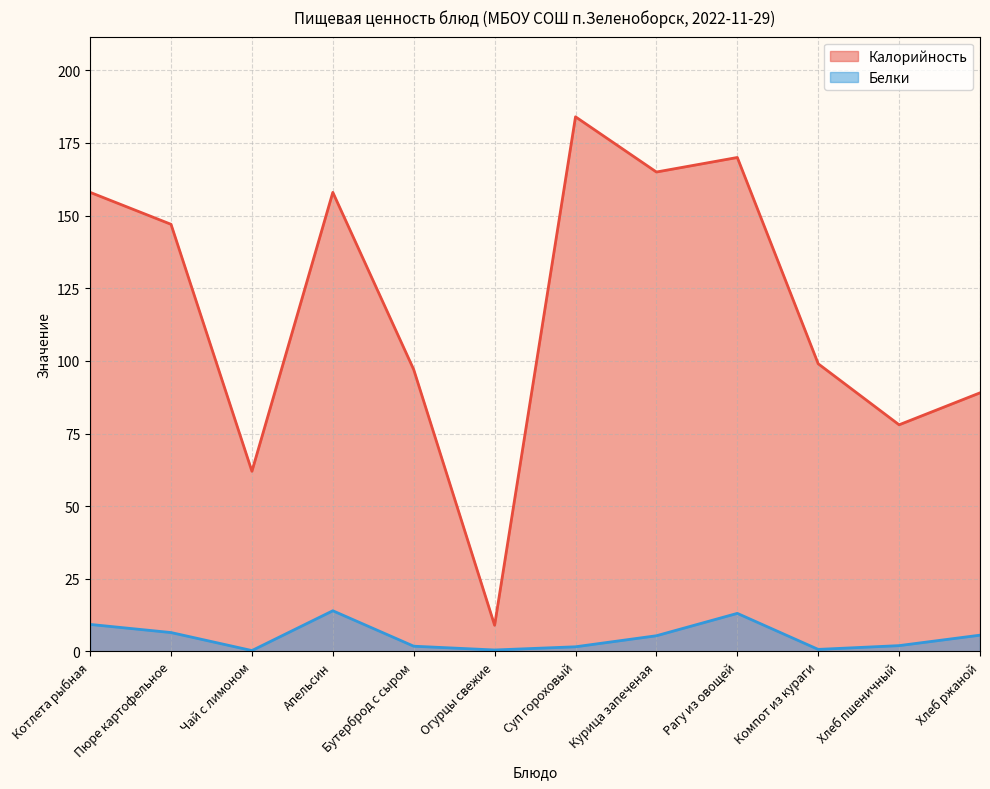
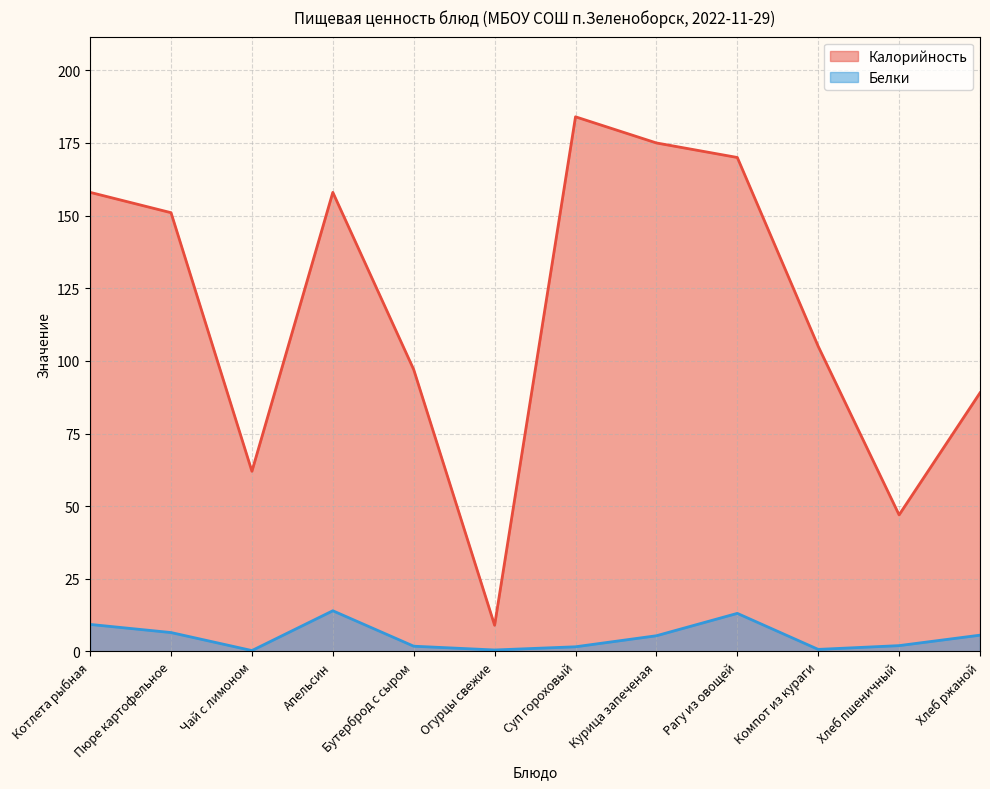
  {
    "Калорийность": {
      "Котлета рыбная": 158,
-     "Пюре картофельное": 147,
+     "Пюре картофельное": 151,
      "Чай с лимоном": 62,
      "Апельсин": 158,
      "Бутерброд с сыром": 97,
      "Огурцы свежие": 9,
      "Суп гороховый": 184,
-     "Курица запеченая": 165,
+     "Курица запеченая": 175,
      "Рагу из овощей": 170,
-     "Компот из кураги": 99,
-     "Хлеб пшеничный": 78,
+     "Компот из кураги": 105,
+     "Хлеб пшеничный": 47,
      "Хлеб ржаной": 89
    },
    "Белки": {
      "Котлета рыбная": 9,
      "Пюре картофельное": 7,
      "Чай с лимоном": 0,
      "Апельсин": 14,
      "Бутерброд с сыром": 2,
      "Огурцы свежие": 1,
      "Суп гороховый": 2,
      "Курица запеченая": 5,
      "Рагу из овощей": 13,
      "Компот из кураги": 1,
      "Хлеб пшеничный": 2,
      "Хлеб ржаной": 6
    }
  }
